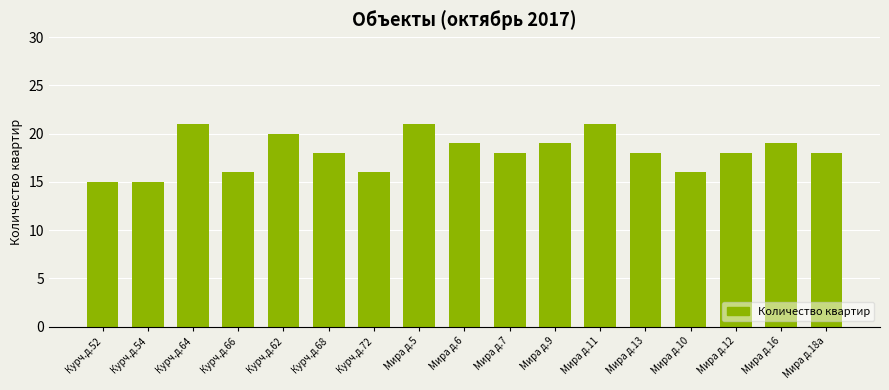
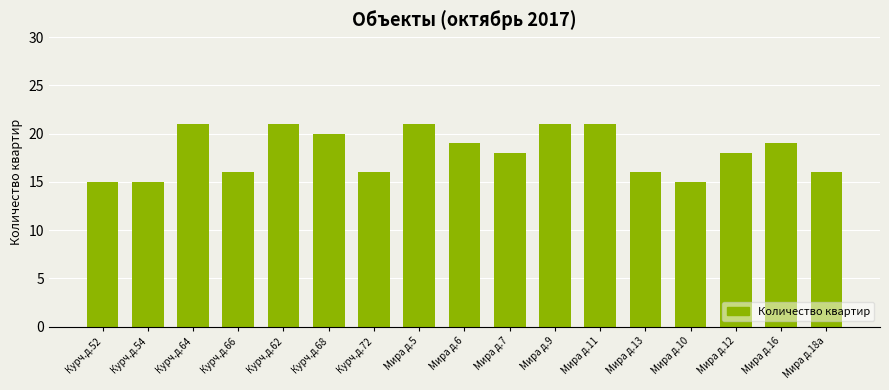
  {
    "Курч.д.52": 15,
    "Курч.д.54": 15,
    "Курч.д.64": 21,
    "Курч.д.66": 16,
-   "Курч.д.62": 20,
-   "Курч.д.68": 18,
+   "Курч.д.62": 21,
+   "Курч.д.68": 20,
    "Курч.д.72": 16,
    "Мира д.5": 21,
    "Мира д.6": 19,
    "Мира д.7": 18,
-   "Мира д.9": 19,
+   "Мира д.9": 21,
    "Мира д.11": 21,
-   "Мира д.13": 18,
-   "Мира д.10": 16,
+   "Мира д.13": 16,
+   "Мира д.10": 15,
    "Мира д.12": 18,
    "Мира д.16": 19,
-   "Мира д.18а": 18
+   "Мира д.18а": 16
  }
